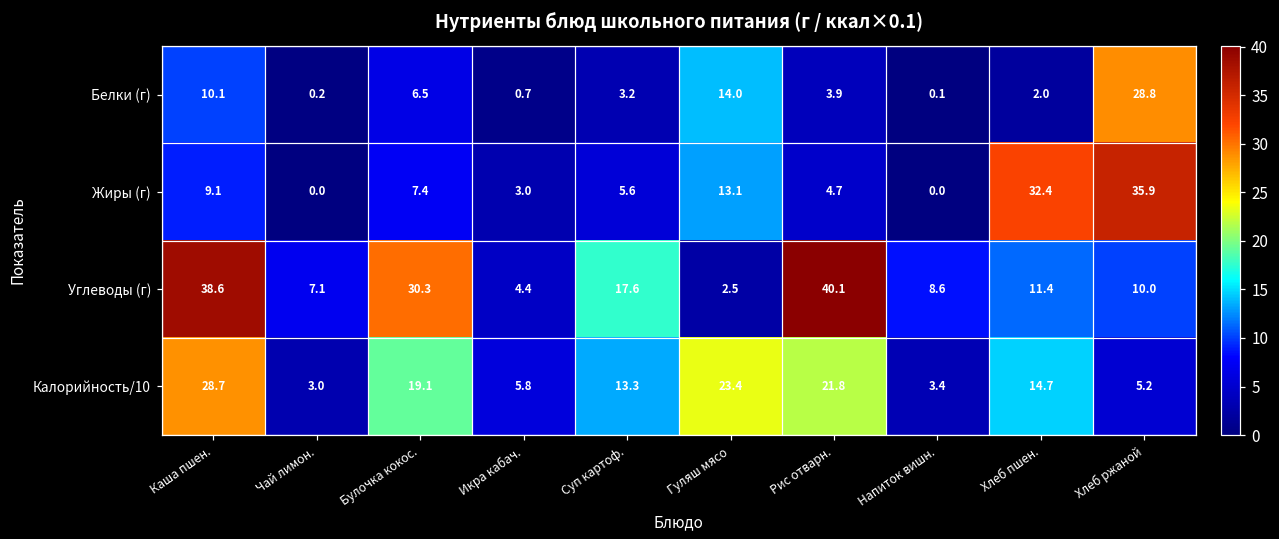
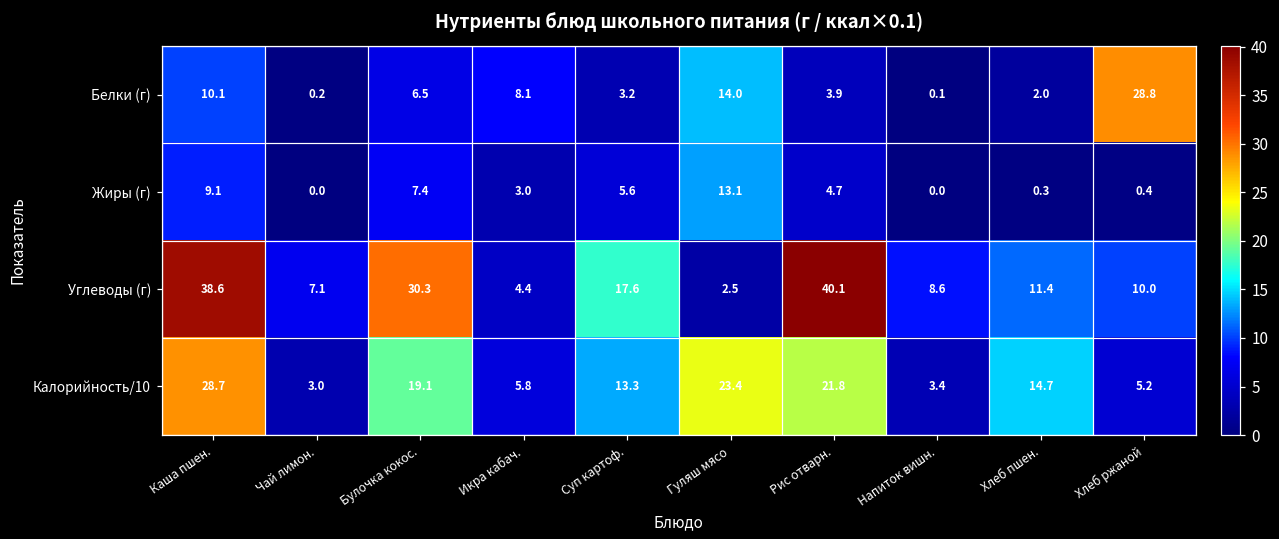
  {
    "Белки (г)": {
      "Каша пшен.": 10.1,
      "Чай лимон.": 0.2,
      "Булочка кокос.": 6.5,
-     "Икра кабач.": 0.7,
+     "Икра кабач.": 8.1,
      "Суп картоф.": 3.2,
      "Гуляш мясо": 14.0,
      "Рис отварн.": 3.9,
      "Напиток вишн.": 0.1,
      "Хлеб пшен.": 2.0,
      "Хлеб ржаной": 28.8
    },
    "Жиры (г)": {
      "Каша пшен.": 9.1,
      "Чай лимон.": 0.0,
      "Булочка кокос.": 7.4,
      "Икра кабач.": 3.0,
      "Суп картоф.": 5.6,
      "Гуляш мясо": 13.1,
      "Рис отварн.": 4.7,
      "Напиток вишн.": 0.0,
-     "Хлеб пшен.": 32.4,
-     "Хлеб ржаной": 35.9
+     "Хлеб пшен.": 0.3,
+     "Хлеб ржаной": 0.4
    },
    "Углеводы (г)": {
      "Каша пшен.": 38.6,
      "Чай лимон.": 7.1,
      "Булочка кокос.": 30.3,
      "Икра кабач.": 4.4,
      "Суп картоф.": 17.6,
      "Гуляш мясо": 2.5,
      "Рис отварн.": 40.1,
      "Напиток вишн.": 8.6,
      "Хлеб пшен.": 11.4,
      "Хлеб ржаной": 10.0
    },
    "Калорийность/10": {
      "Каша пшен.": 28.7,
      "Чай лимон.": 3.0,
      "Булочка кокос.": 19.1,
      "Икра кабач.": 5.8,
      "Суп картоф.": 13.3,
      "Гуляш мясо": 23.4,
      "Рис отварн.": 21.8,
      "Напиток вишн.": 3.4,
      "Хлеб пшен.": 14.7,
      "Хлеб ржаной": 5.2
    }
  }
